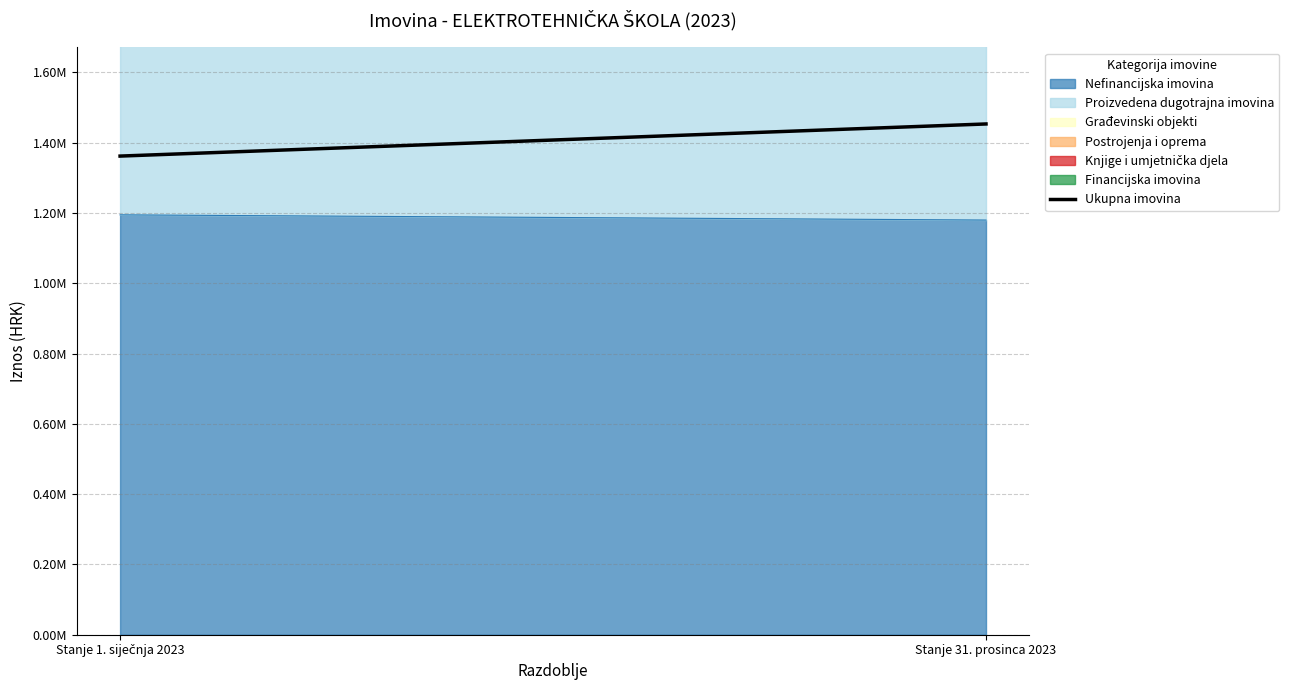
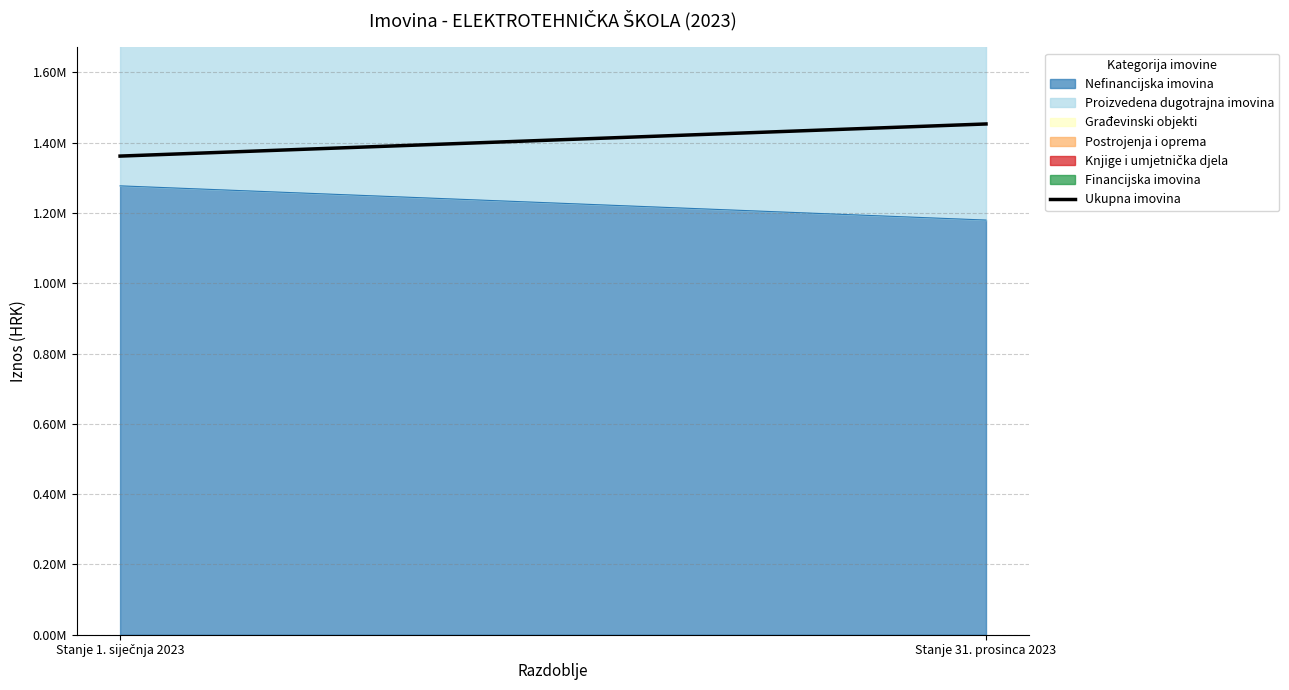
  {
    "Nefinancijska imovina": {
-     "Stanje 1. siječnja 2023": 1190000,
+     "Stanje 1. siječnja 2023": 1280000,
      "Stanje 31. prosinca 2023": 1180000
    },
    "Ukupna imovina": {
      "Stanje 1. siječnja 2023": 1360000,
      "Stanje 31. prosinca 2023": 1450000
    }
  }
